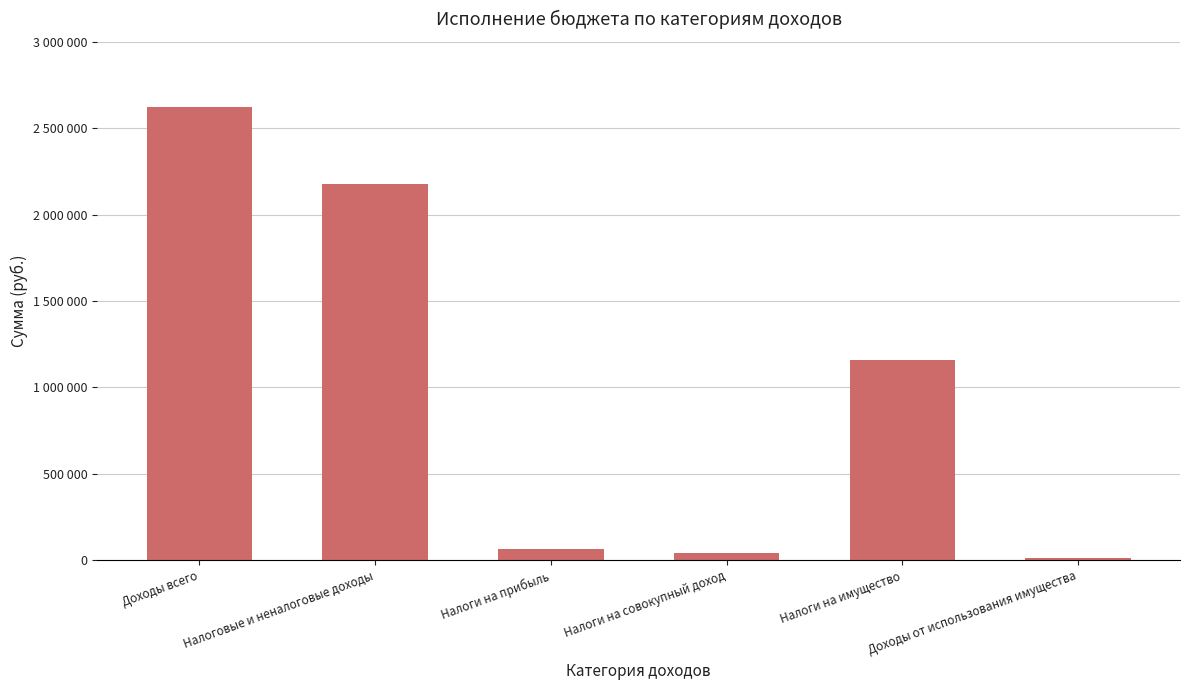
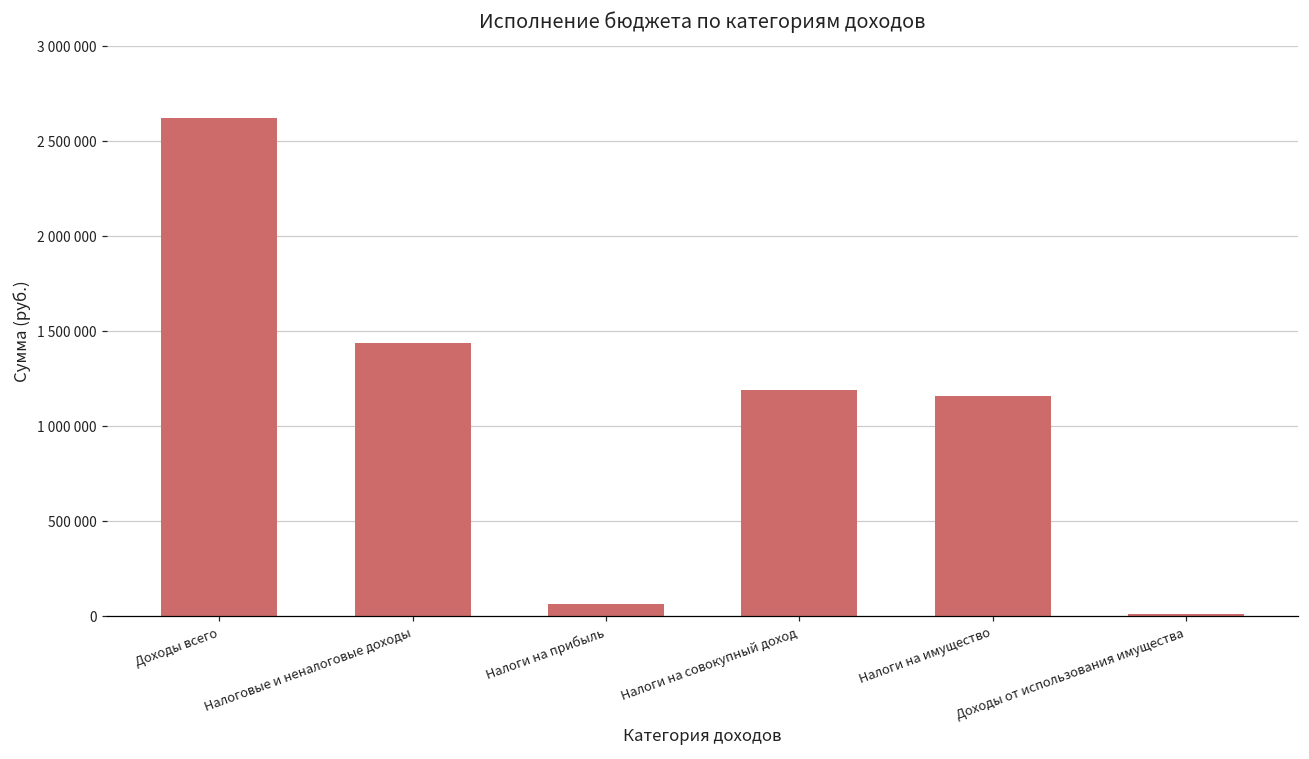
  {
    "Доходы всего": 2620000,
-   "Налоговые и неналоговые доходы": 2180000,
+   "Налоговые и неналоговые доходы": 1440000,
    "Налоги на прибыль": 60000,
-   "Налоги на совокупный доход": 40000,
+   "Налоги на совокупный доход": 1190000,
    "Налоги на имущество": 1160000
  }
